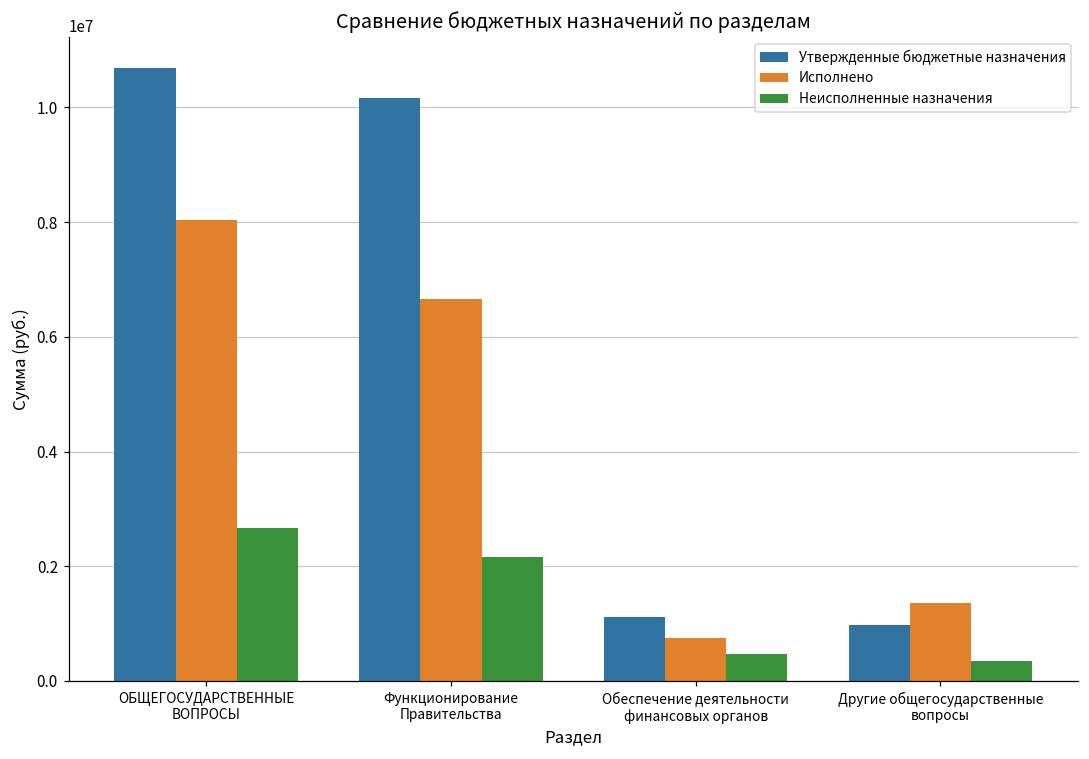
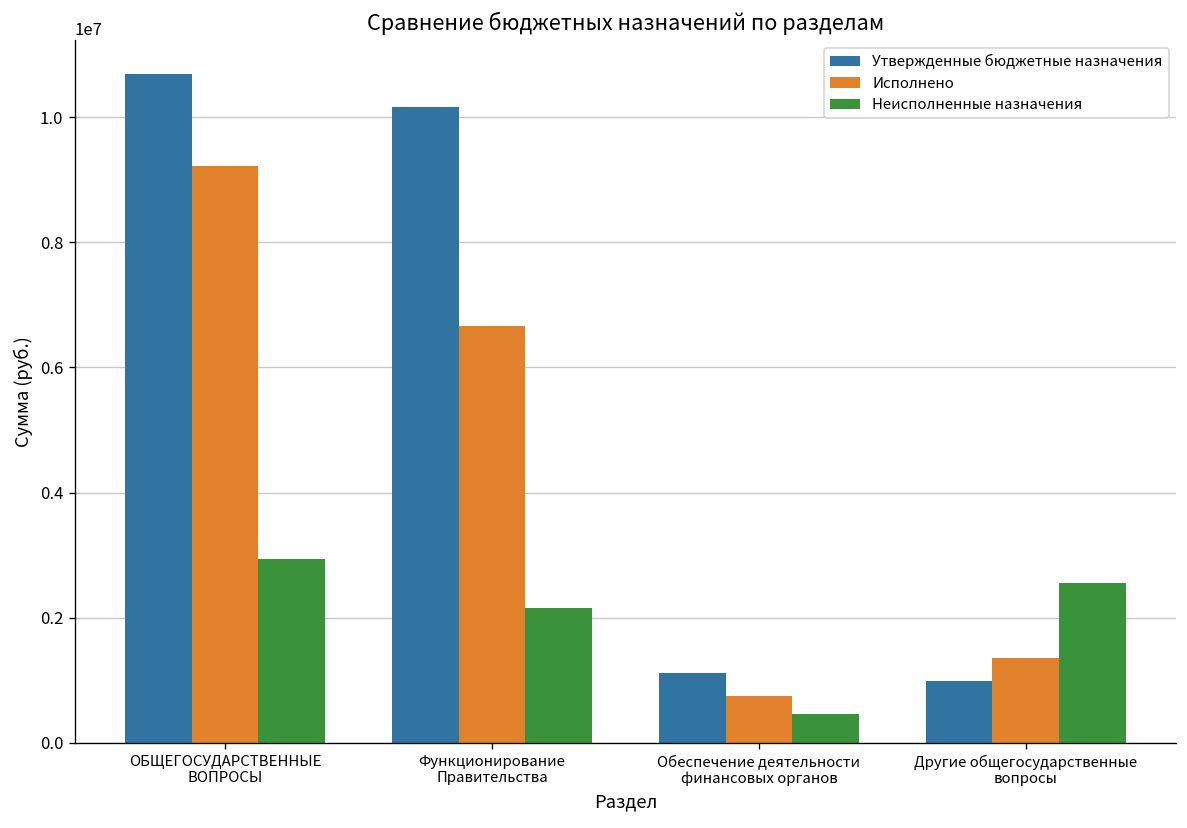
  {
    "Утвержденные бюджетные назначения": {
      "ОБЩЕГОСУДАРСТВЕННЫЕ ВОПРОСЫ": 10700000,
      "Функционирование Правительства": 10200000,
      "Обеспечение деятельности финансовых органов": 1100000,
      "Другие общегосударственные вопросы": 1000000
    },
    "Исполнено": {
-     "ОБЩЕГОСУДАРСТВЕННЫЕ ВОПРОСЫ": 8000000,
+     "ОБЩЕГОСУДАРСТВЕННЫЕ ВОПРОСЫ": 9200000,
      "Функционирование Правительства": 6700000,
      "Обеспечение деятельности финансовых органов": 700000,
      "Другие общегосударственные вопросы": 1400000
    },
    "Неисполненные назначения": {
-     "ОБЩЕГОСУДАРСТВЕННЫЕ ВОПРОСЫ": 2700000,
+     "ОБЩЕГОСУДАРСТВЕННЫЕ ВОПРОСЫ": 2900000,
      "Функционирование Правительства": 2200000,
      "Обеспечение деятельности финансовых органов": 500000,
-     "Другие общегосударственные вопросы": 300000
+     "Другие общегосударственные вопросы": 2600000
    }
  }
